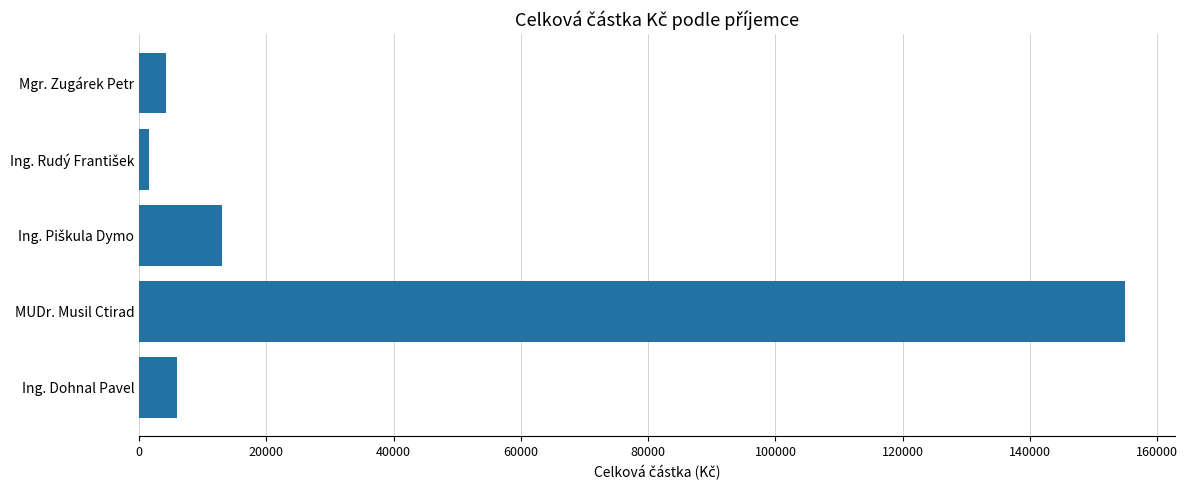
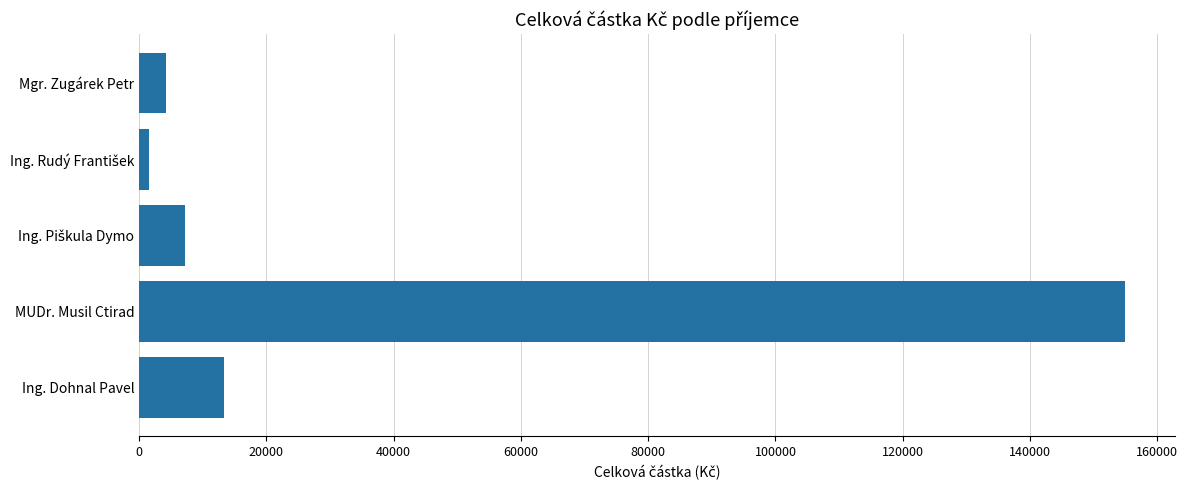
  {
    "Mgr. Zugárek Petr": 4000,
    "Ing. Rudý František": 2000,
-   "Ing. Piškula Dymo": 13000,
+   "Ing. Piškula Dymo": 7000,
    "MUDr. Musil Ctirad": 155000,
-   "Ing. Dohnal Pavel": 6000
+   "Ing. Dohnal Pavel": 13000
  }
